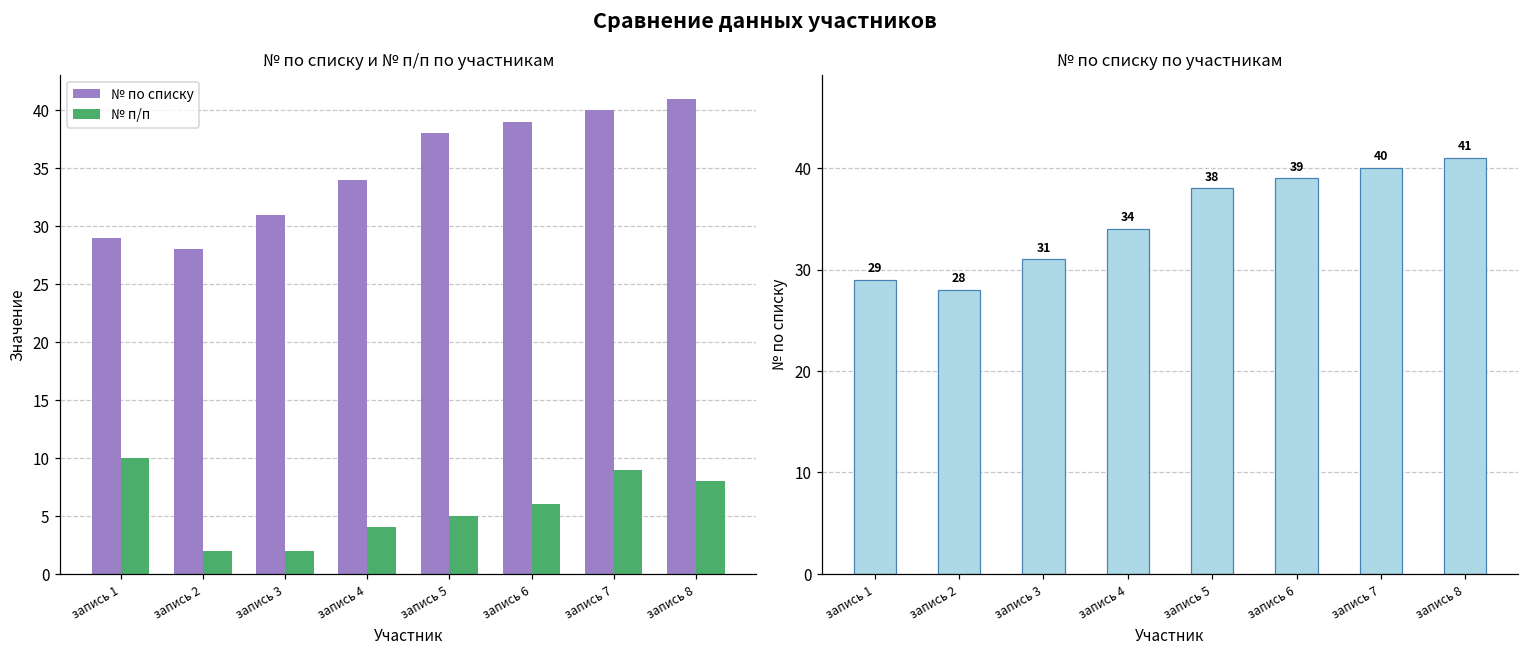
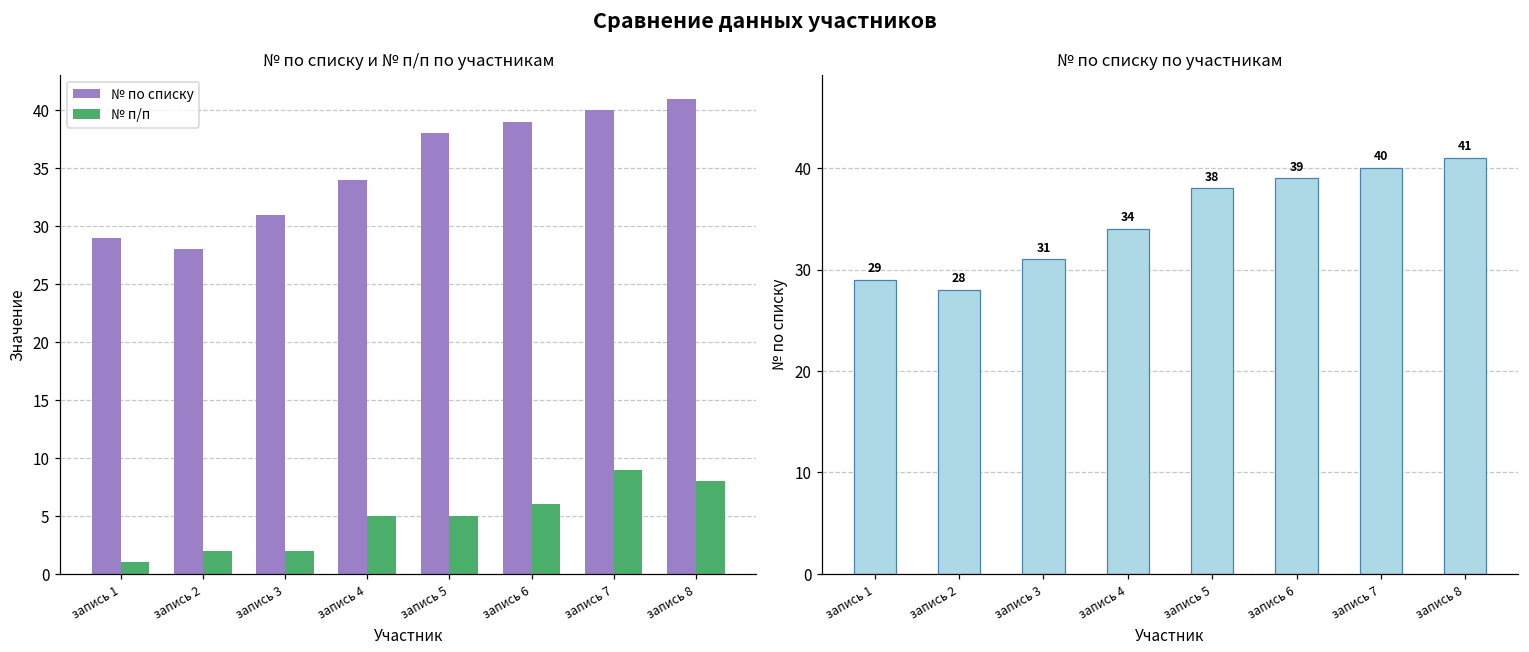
  {
    "№ по списку и № п/п по участникам": {
      "№ по списку": {
        "запись 1": 29,
        "запись 2": 28,
        "запись 3": 31,
        "запись 4": 34,
        "запись 5": 38,
        "запись 6": 39,
        "запись 7": 40,
        "запись 8": 41
      },
      "№ п/п": {
-       "запись 1": 10,
+       "запись 1": 1,
        "запись 2": 2,
        "запись 3": 2,
-       "запись 4": 4,
+       "запись 4": 5,
        "запись 5": 5,
        "запись 6": 6,
        "запись 7": 9,
        "запись 8": 8
      }
    },
    "№ по списку по участникам": {
      "запись 1": 29,
      "запись 2": 28,
      "запись 3": 31,
      "запись 4": 34,
      "запись 5": 38,
      "запись 6": 39,
      "запись 7": 40,
      "запись 8": 41
    }
  }
